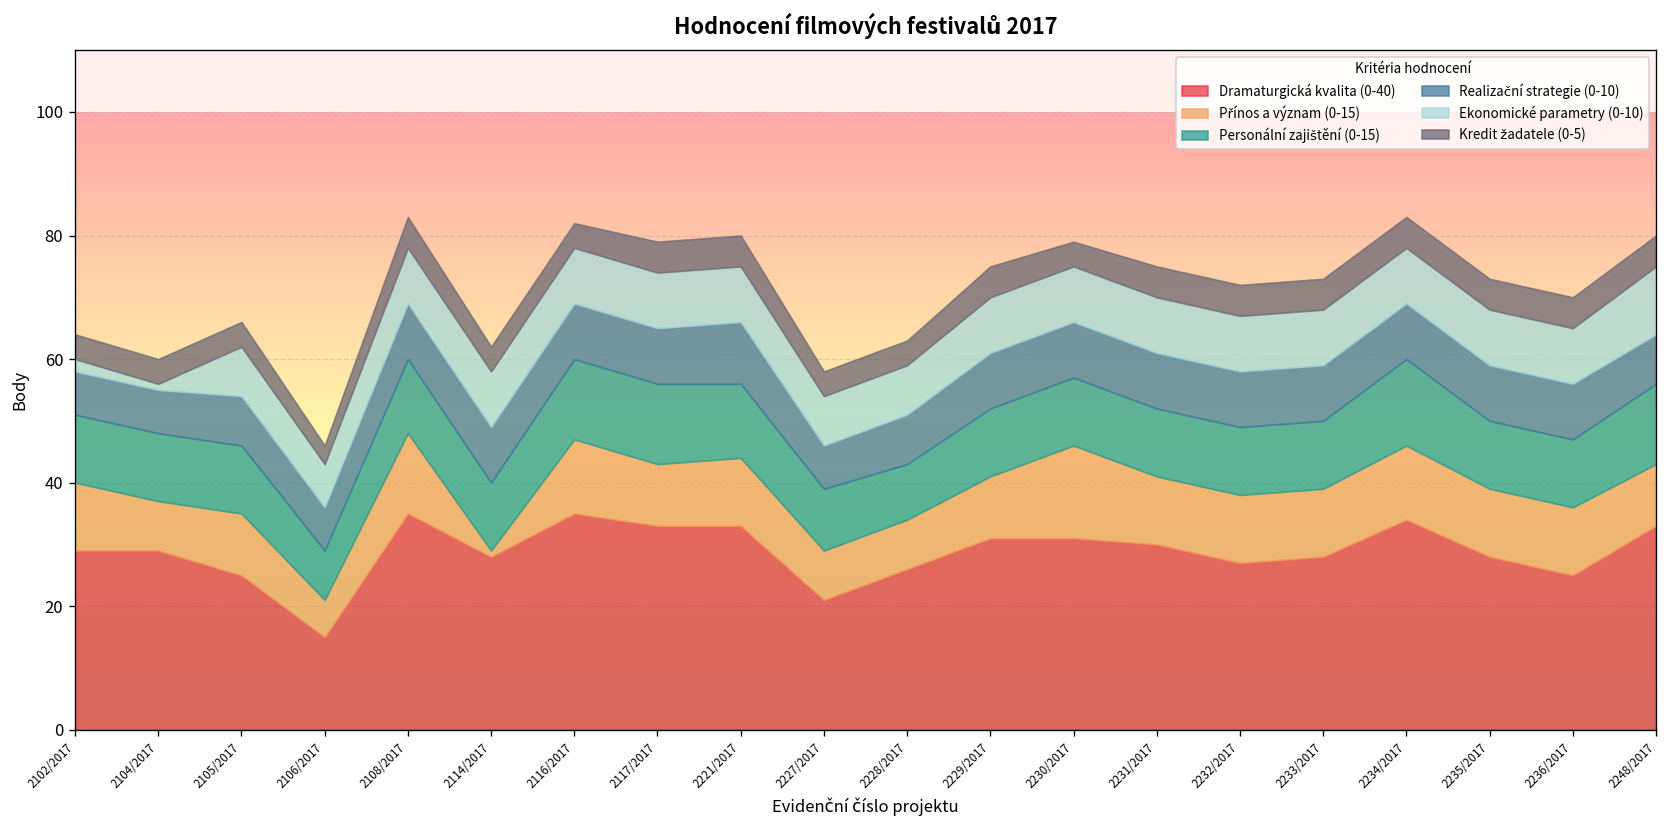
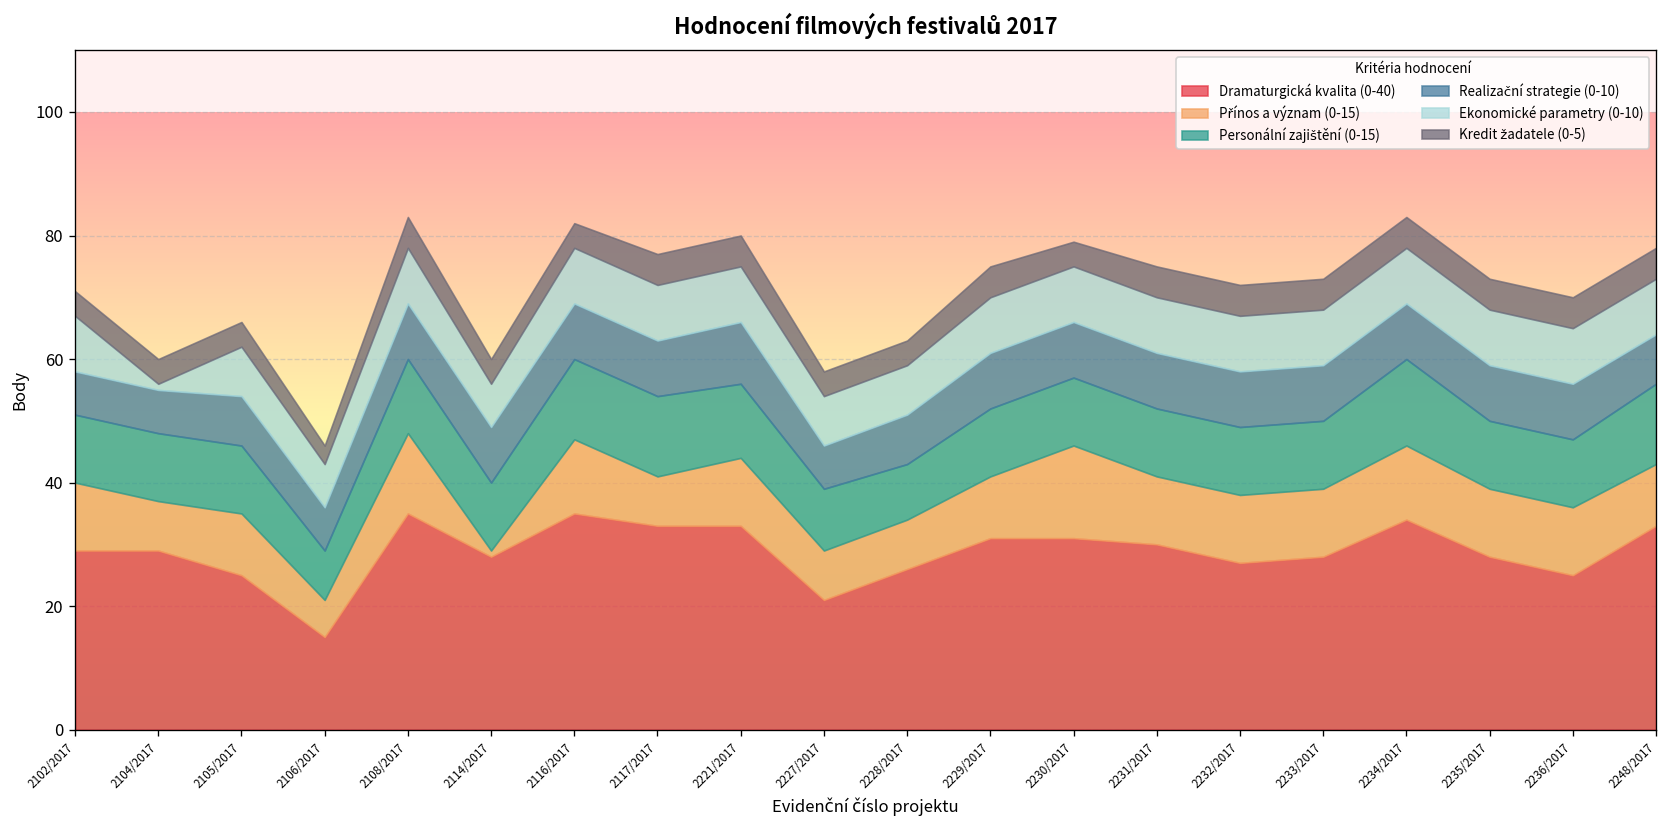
  {
    "Dramaturgická kvalita (0-40)": {
      "2102/2017": 29,
      "2104/2017": 29,
      "2105/2017": 25,
      "2106/2017": 15,
      "2108/2017": 35,
      "2114/2017": 28,
      "2116/2017": 35,
      "2117/2017": 33,
      "2221/2017": 33,
      "2227/2017": 21,
      "2228/2017": 26,
      "2229/2017": 31,
      "2230/2017": 31,
      "2231/2017": 30,
      "2232/2017": 27,
      "2233/2017": 28,
      "2234/2017": 34,
      "2235/2017": 28,
      "2236/2017": 25,
      "2248/2017": 33
    },
    "Přínos a význam (0-15)": {
      "2102/2017": 11,
      "2104/2017": 8,
      "2105/2017": 10,
      "2106/2017": 6,
      "2108/2017": 13,
      "2114/2017": 1,
      "2116/2017": 12,
-     "2117/2017": 10,
+     "2117/2017": 8,
      "2221/2017": 11,
      "2227/2017": 8,
      "2228/2017": 8,
      "2229/2017": 10,
      "2230/2017": 15,
      "2231/2017": 11,
      "2232/2017": 11,
      "2233/2017": 11,
      "2234/2017": 12,
      "2235/2017": 11,
      "2236/2017": 11,
      "2248/2017": 10
    },
    "Ekonomické parametry (0-10)": {
-     "2102/2017": 2,
+     "2102/2017": 9,
      "2104/2017": 1,
      "2105/2017": 8,
      "2106/2017": 7,
      "2108/2017": 9,
-     "2114/2017": 9,
+     "2114/2017": 7,
      "2116/2017": 9,
      "2117/2017": 9,
      "2221/2017": 9,
      "2227/2017": 8,
      "2228/2017": 8,
      "2229/2017": 9,
      "2230/2017": 9,
      "2231/2017": 9,
      "2232/2017": 9,
      "2233/2017": 9,
      "2234/2017": 9,
      "2235/2017": 9,
      "2236/2017": 9,
-     "2248/2017": 11
+     "2248/2017": 9
    }
  }
